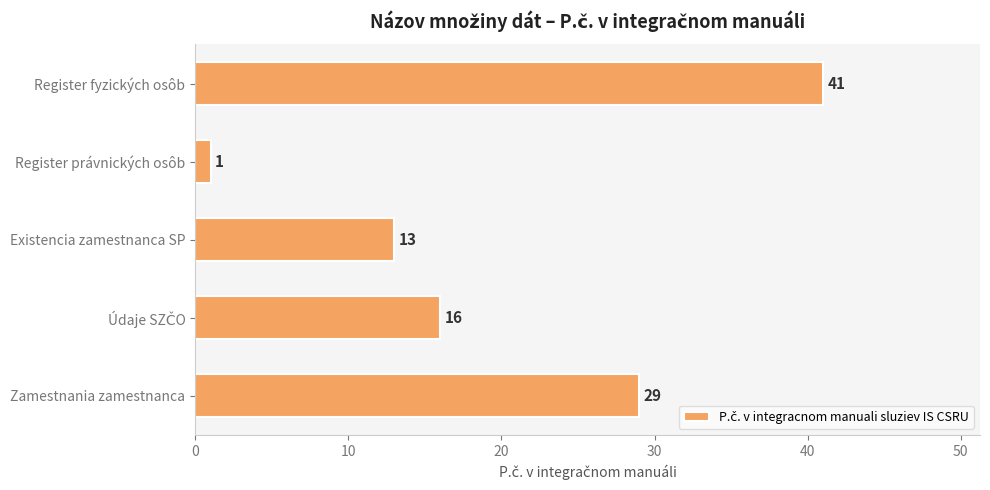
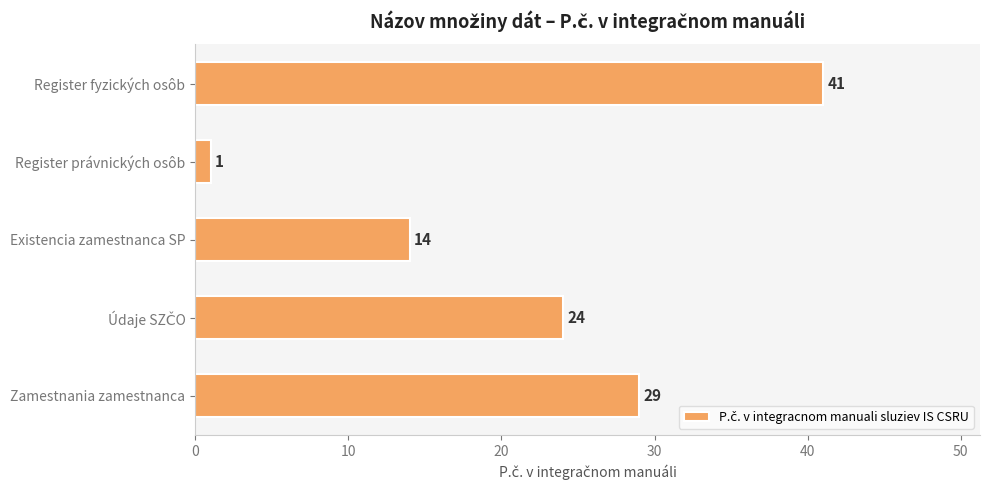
  {
    "Register fyzických osôb": 41,
    "Register právnických osôb": 1,
-   "Existencia zamestnanca SP": 13,
-   "Údaje SZČO": 16,
+   "Existencia zamestnanca SP": 14,
+   "Údaje SZČO": 24,
    "Zamestnania zamestnanca": 29
  }
